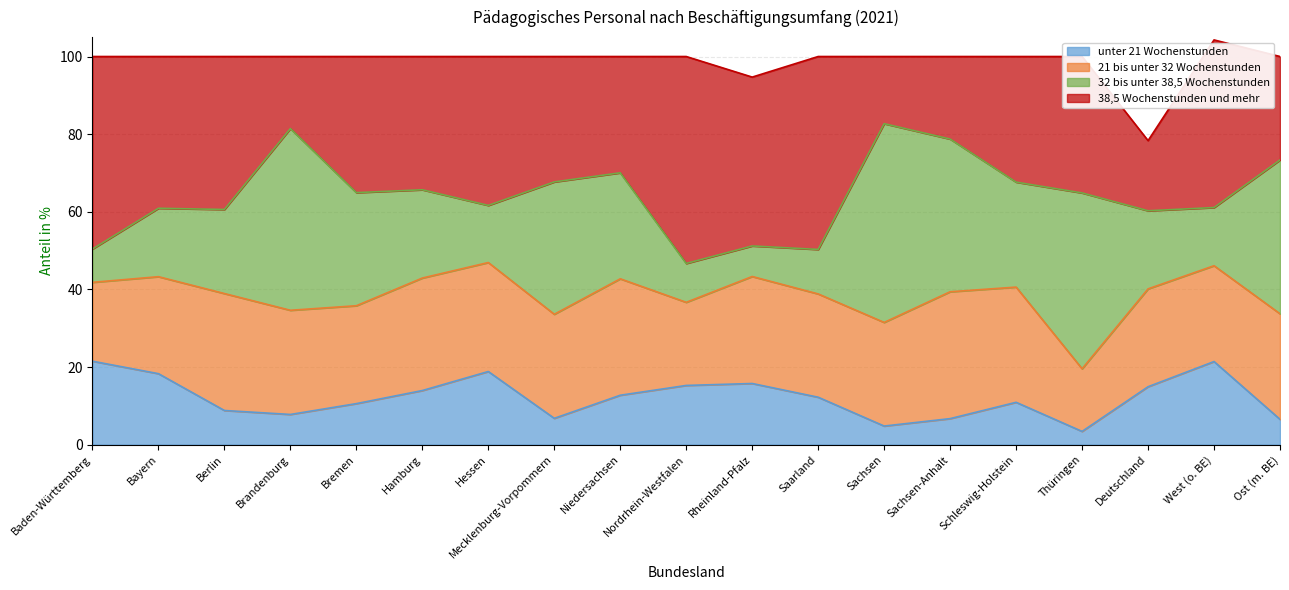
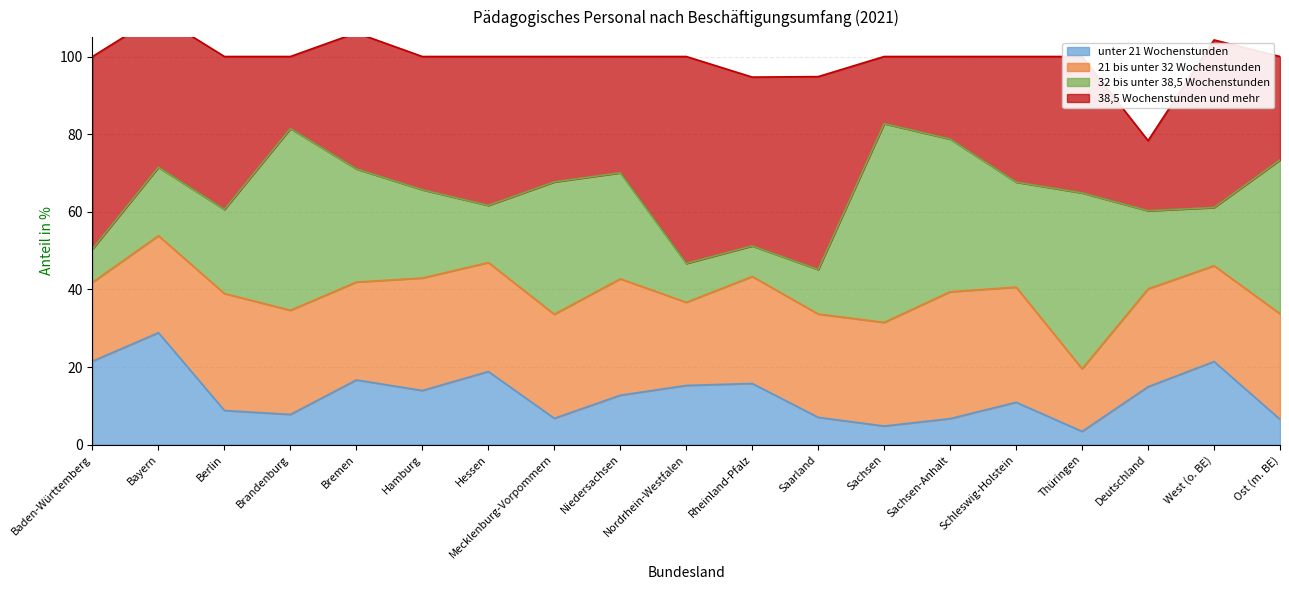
  {
    "unter 21 Wochenstunden": {
      "Baden-Württemberg": 22,
-     "Bayern": 18,
+     "Bayern": 29,
      "Berlin": 9,
      "Brandenburg": 8,
-     "Bremen": 11,
+     "Bremen": 17,
      "Hamburg": 14,
      "Hessen": 19,
      "Mecklenburg-Vorpommern": 7,
      "Niedersachsen": 13,
      "Nordrhein-Westfalen": 15,
      "Rheinland-Pfalz": 16,
-     "Saarland": 12,
+     "Saarland": 7,
      "Sachsen": 5,
      "Sachsen-Anhalt": 7,
      "Schleswig-Holstein": 11,
      "Thüringen": 3,
      "Deutschland": 15,
      "West (o. BE)": 21,
      "Ost (m. BE)": 7
    },
    "21 bis unter 32 Wochenstunden": {
      "Baden-Württemberg": 20,
      "Bayern": 25,
      "Berlin": 30,
      "Brandenburg": 27,
      "Bremen": 25,
      "Hamburg": 29,
      "Hessen": 28,
      "Mecklenburg-Vorpommern": 27,
      "Niedersachsen": 30,
      "Nordrhein-Westfalen": 21,
      "Rheinland-Pfalz": 28,
      "Saarland": 27,
      "Sachsen": 27,
      "Sachsen-Anhalt": 33,
      "Schleswig-Holstein": 30,
      "Thüringen": 16,
      "Deutschland": 25,
      "West (o. BE)": 25,
      "Ost (m. BE)": 27
    },
    "32 bis unter 38,5 Wochenstunden": {
      "Baden-Württemberg": 9,
      "Bayern": 18,
      "Berlin": 22,
      "Brandenburg": 47,
      "Bremen": 29,
      "Hamburg": 23,
      "Hessen": 15,
      "Mecklenburg-Vorpommern": 34,
      "Niedersachsen": 27,
      "Nordrhein-Westfalen": 10,
      "Rheinland-Pfalz": 8,
      "Saarland": 11,
      "Sachsen": 51,
      "Sachsen-Anhalt": 39,
      "Schleswig-Holstein": 27,
      "Thüringen": 45,
      "Deutschland": 20,
      "West (o. BE)": 15,
      "Ost (m. BE)": 40
    },
    "38,5 Wochenstunden und mehr": {
      "Baden-Württemberg": 50,
      "Berlin": 39,
      "Brandenburg": 19,
      "Hamburg": 34,
      "Hessen": 38,
      "Mecklenburg-Vorpommern": 32,
      "Niedersachsen": 30,
      "Nordrhein-Westfalen": 53,
      "Rheinland-Pfalz": 44,
      "Saarland": 50,
      "Sachsen": 17,
      "Sachsen-Anhalt": 21,
      "Schleswig-Holstein": 32,
      "Deutschland": 18,
      "West (o. BE)": 43,
      "Ost (m. BE)": 27
    }
  }
